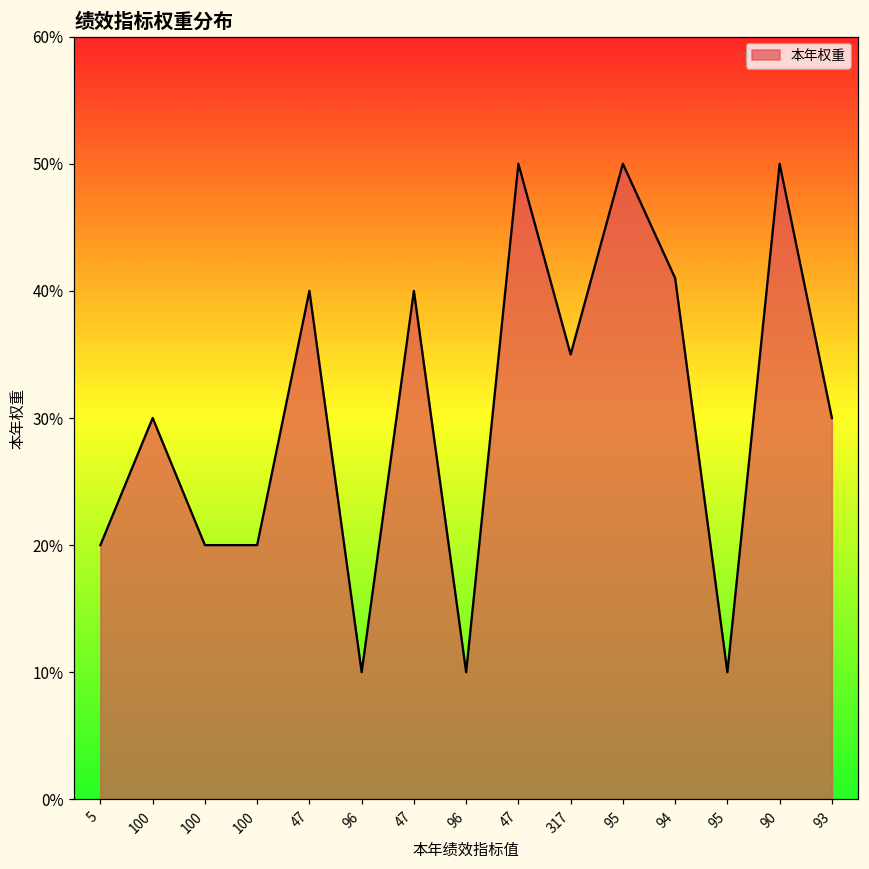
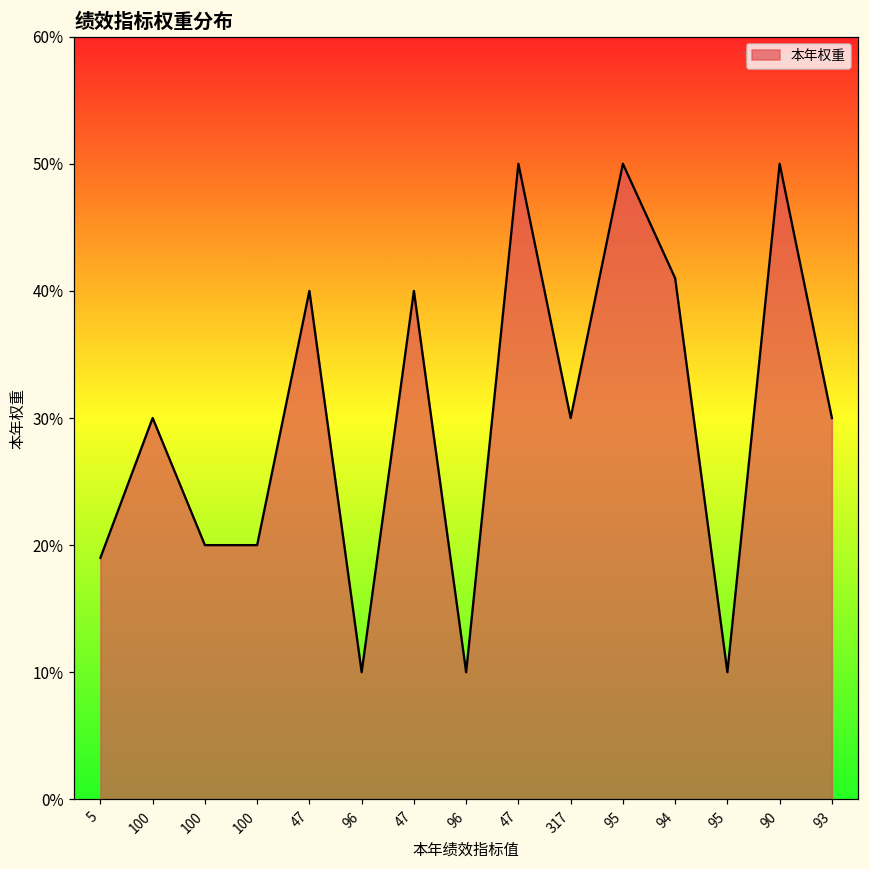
  {
-   "5": "20%",
-   "317": "35%",
+   "5": "19%",
+   "317": "30%",
    "94": "41%",
    "90": "50%",
    "93": "30%"
  }
